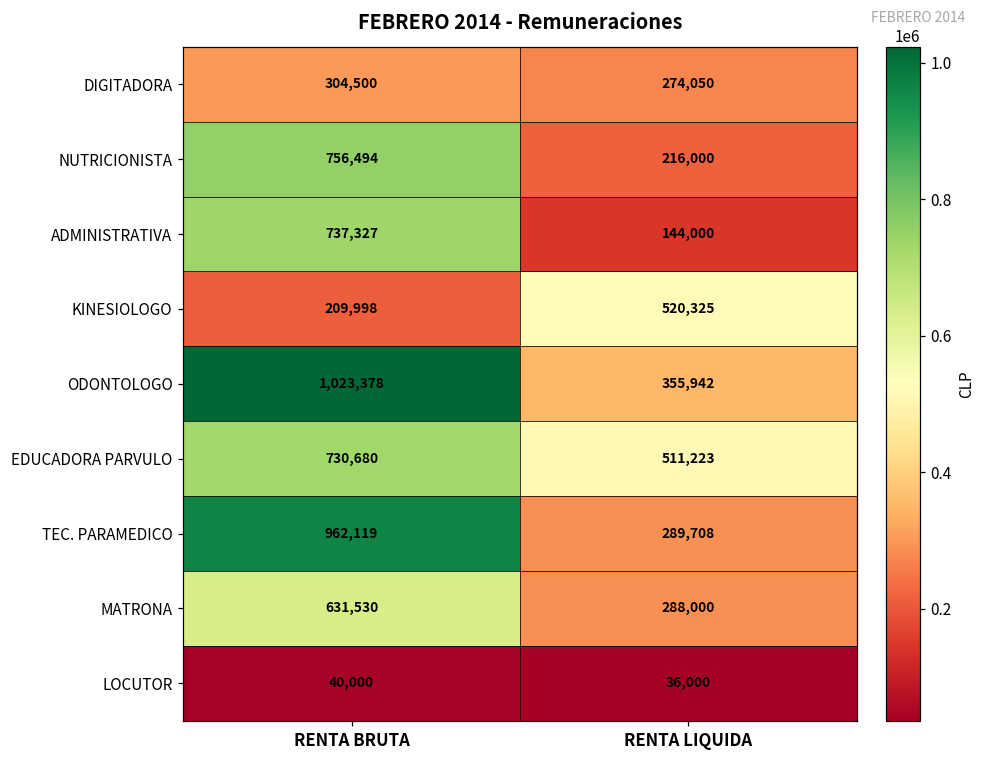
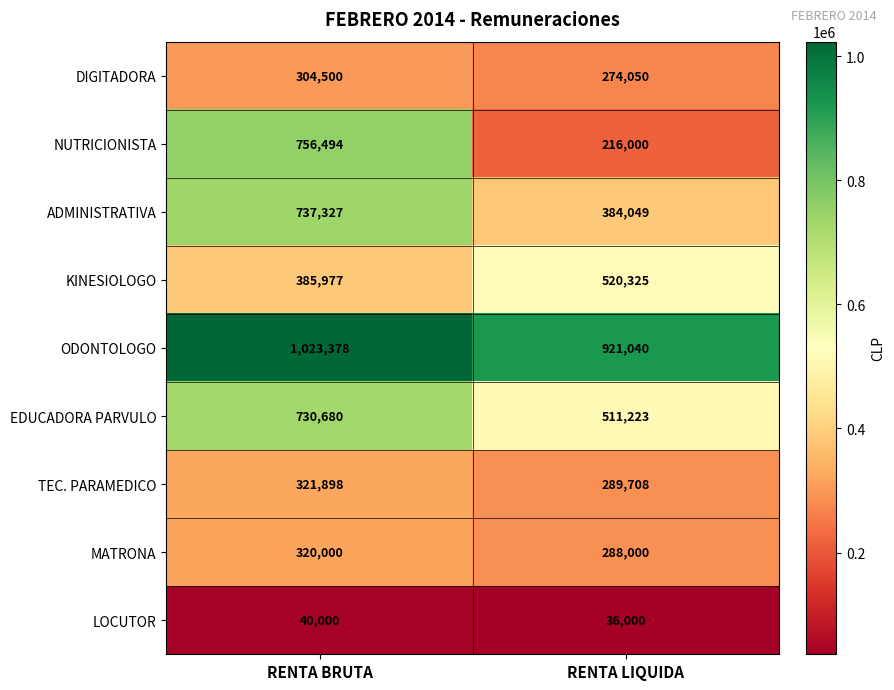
  {
    "DIGITADORA": {
      "RENTA BRUTA": "304,500",
      "RENTA LIQUIDA": "274,050"
    },
    "NUTRICIONISTA": {
      "RENTA BRUTA": "756,494",
      "RENTA LIQUIDA": "216,000"
    },
    "ADMINISTRATIVA": {
      "RENTA BRUTA": "737,327",
-     "RENTA LIQUIDA": "144,000"
+     "RENTA LIQUIDA": "384,049"
    },
    "KINESIOLOGO": {
-     "RENTA BRUTA": "209,998",
+     "RENTA BRUTA": "385,977",
      "RENTA LIQUIDA": "520,325"
    },
    "ODONTOLOGO": {
      "RENTA BRUTA": "1,023,378",
-     "RENTA LIQUIDA": "355,942"
+     "RENTA LIQUIDA": "921,040"
    },
    "EDUCADORA PARVULO": {
      "RENTA BRUTA": "730,680",
      "RENTA LIQUIDA": "511,223"
    },
    "TEC. PARAMEDICO": {
-     "RENTA BRUTA": "962,119",
+     "RENTA BRUTA": "321,898",
      "RENTA LIQUIDA": "289,708"
    },
    "MATRONA": {
-     "RENTA BRUTA": "631,530",
+     "RENTA BRUTA": "320,000",
      "RENTA LIQUIDA": "288,000"
    },
    "LOCUTOR": {
      "RENTA BRUTA": "40,000",
      "RENTA LIQUIDA": "36,000"
    }
  }
